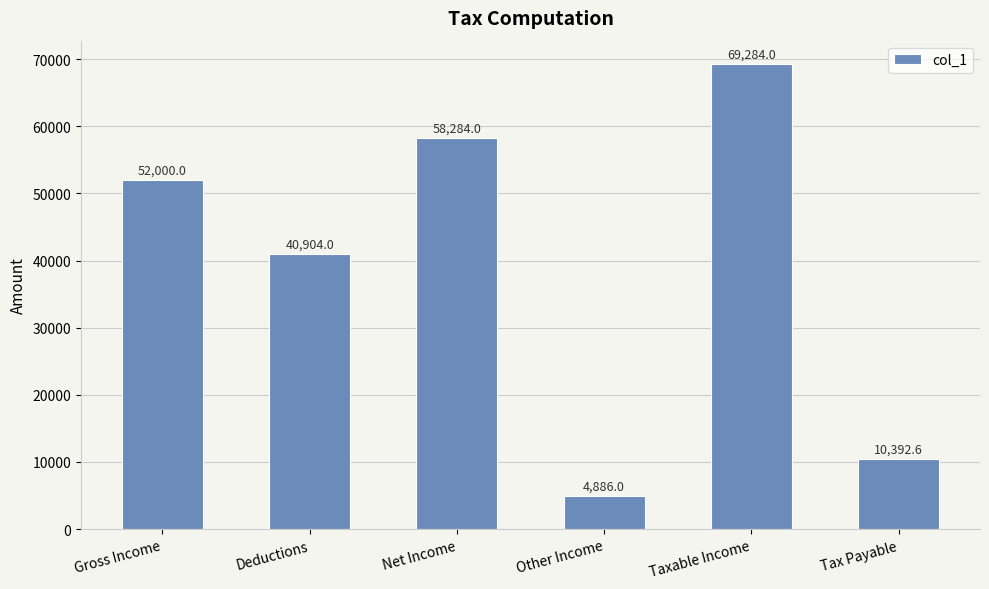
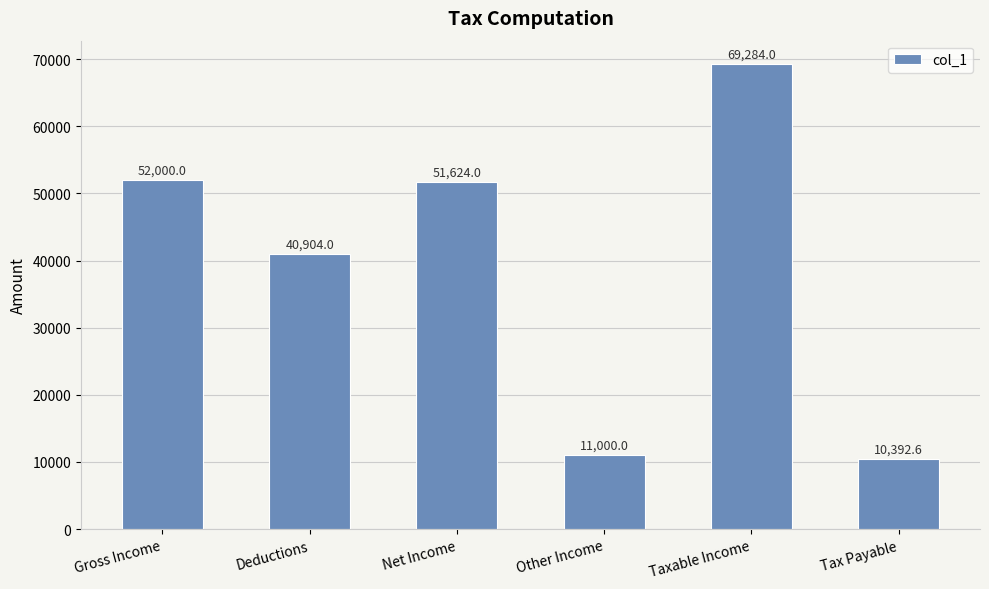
  {
    "Gross Income": "52,000.0",
    "Deductions": "40,904.0",
-   "Net Income": "58,284.0",
-   "Other Income": "4,886.0",
+   "Net Income": "51,624.0",
+   "Other Income": "11,000.0",
    "Taxable Income": "69,284.0",
    "Tax Payable": "10,392.6"
  }
